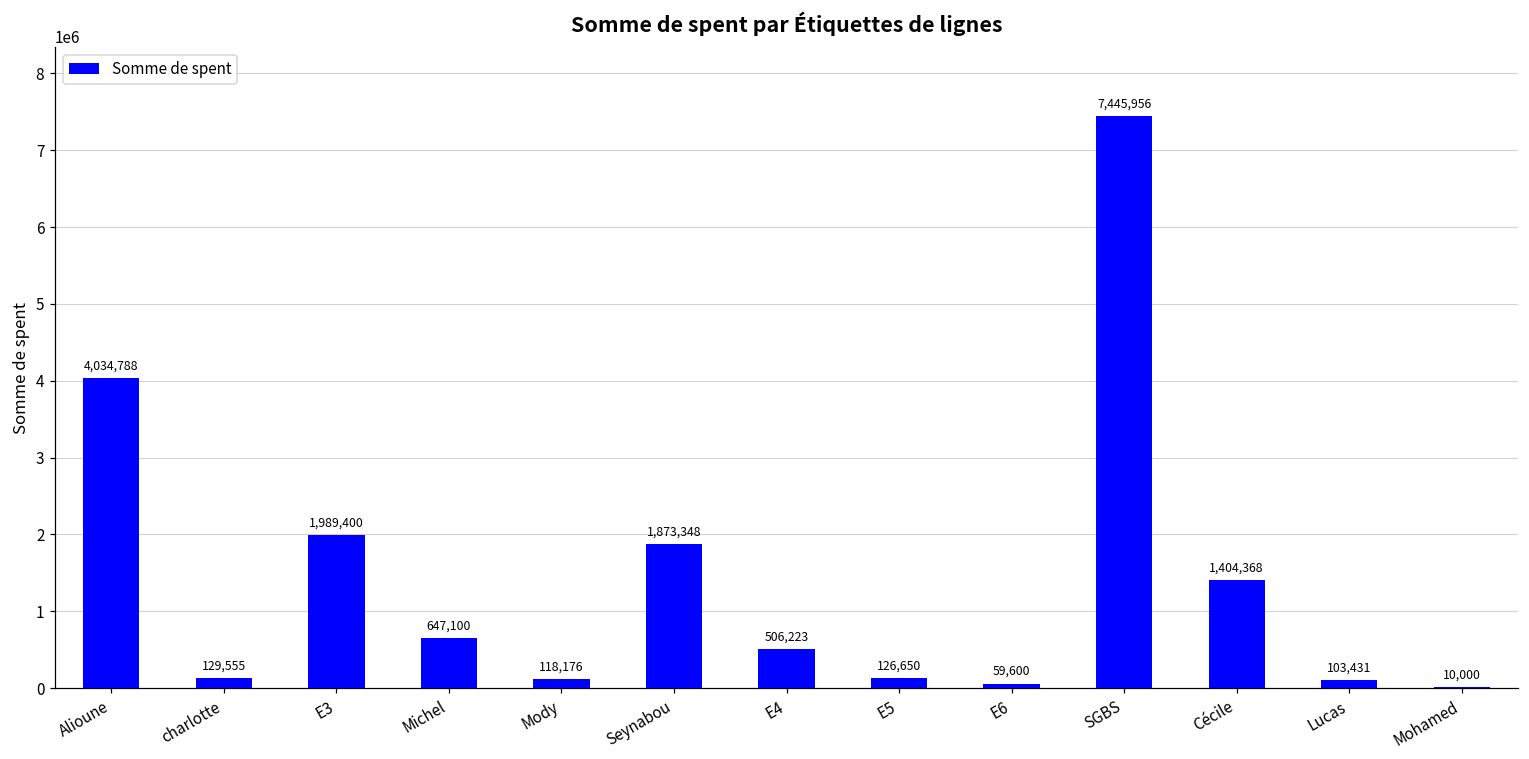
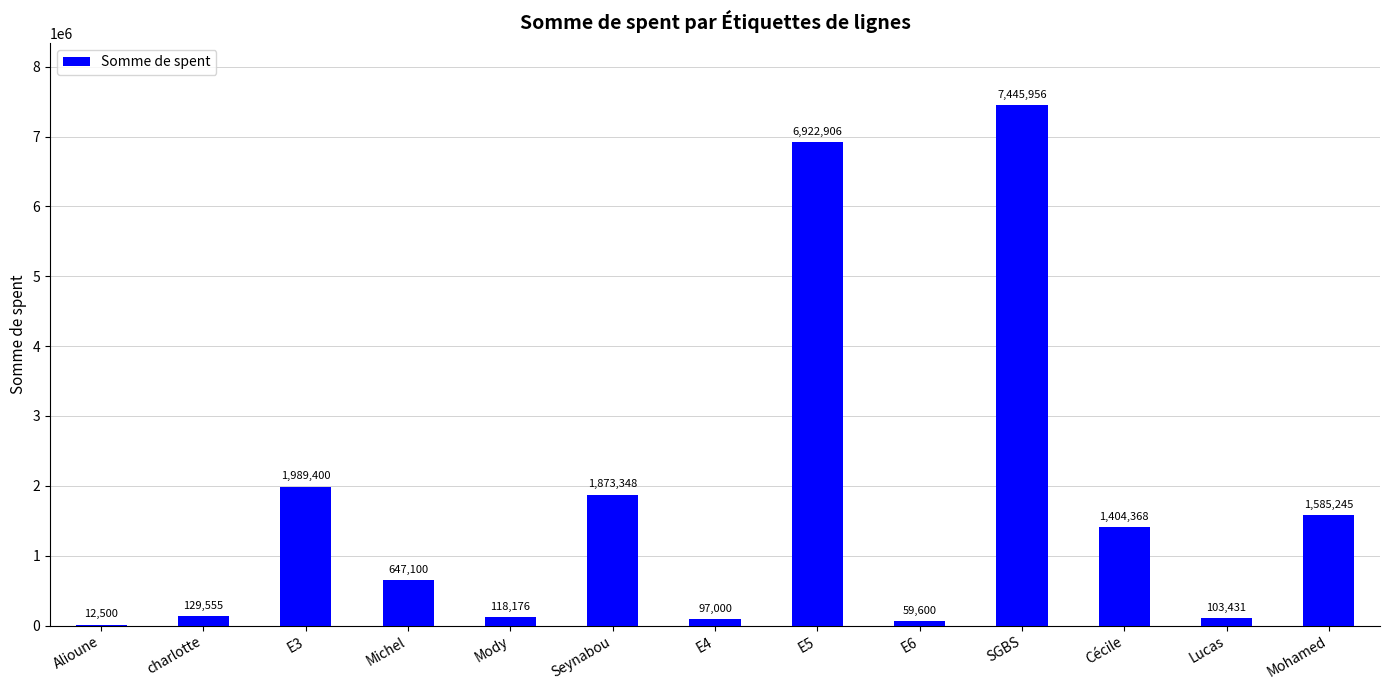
  {
-   "Alioune": "4,034,788",
+   "Alioune": "12,500",
    "charlotte": "129,555",
    "E3": "1,989,400",
    "Michel": "647,100",
    "Mody": "118,176",
    "Seynabou": "1,873,348",
-   "E4": "506,223",
-   "E5": "126,650",
+   "E4": "97,000",
+   "E5": "6,922,906",
    "E6": "59,600",
    "SGBS": "7,445,956",
    "Cécile": "1,404,368",
    "Lucas": "103,431",
-   "Mohamed": "10,000"
+   "Mohamed": "1,585,245"
  }
